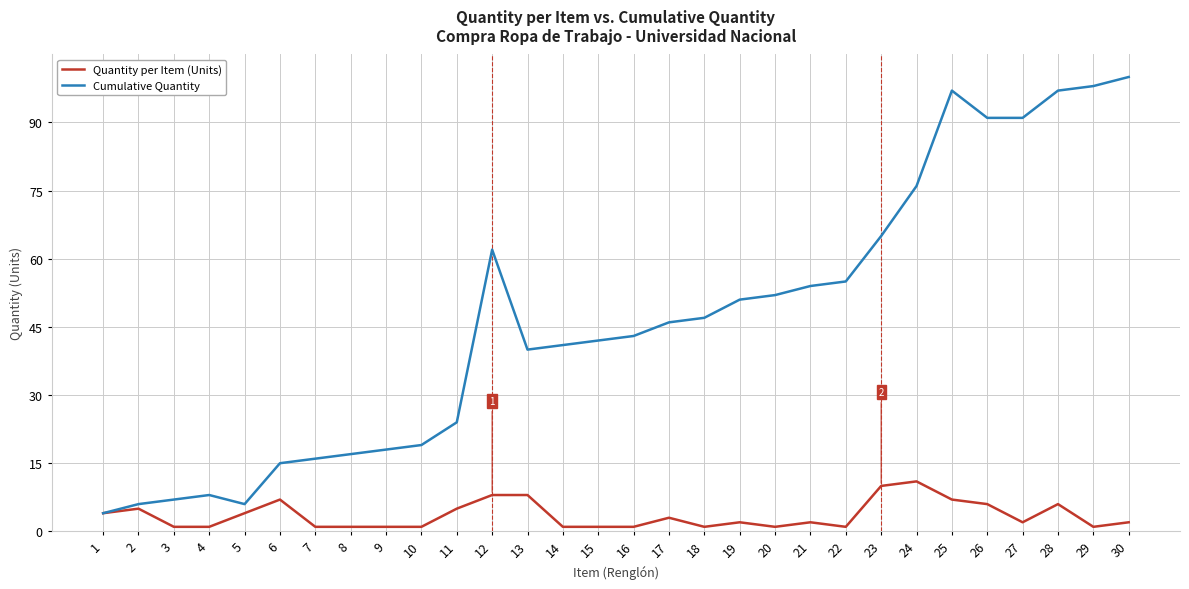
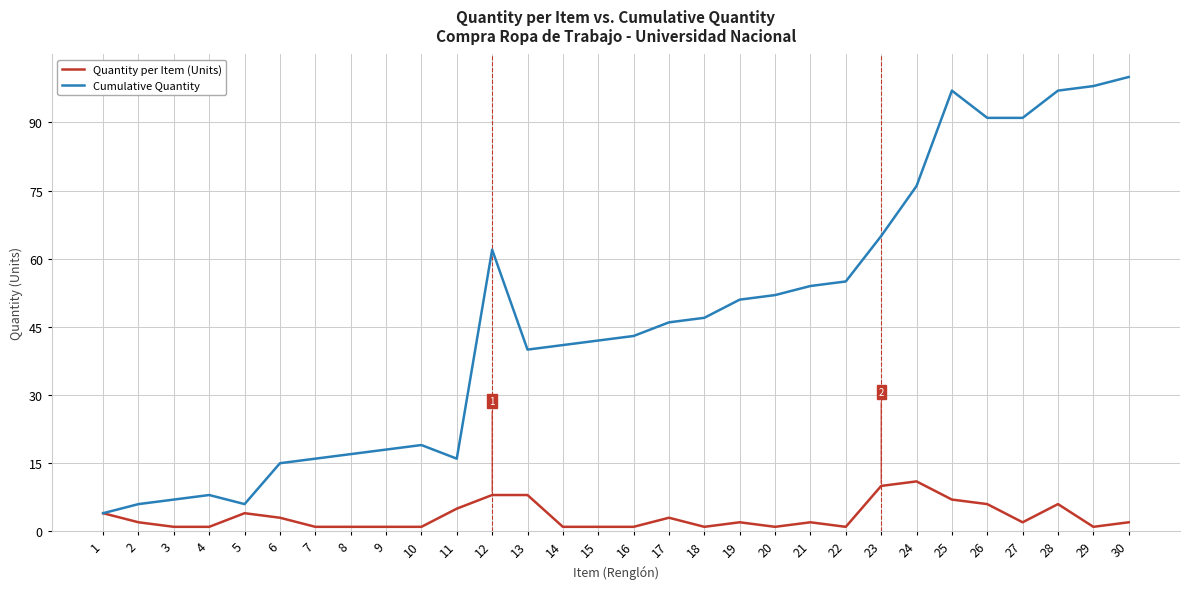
  {
    "Quantity per Item (Units)": {
-     "2": 5,
+     "2": 2,
      "3": 1,
      "4": 1,
      "5": 4,
-     "6": 7,
+     "6": 3,
      "7": 1,
      "8": 1,
      "9": 1,
      "10": 1,
      "11": 5,
      "12": 8,
      "13": 8,
      "14": 1,
      "15": 1,
      "16": 1,
      "17": 3,
      "18": 1,
      "19": 2,
      "20": 1,
      "21": 2,
      "22": 1,
      "23": 10,
      "24": 11,
      "25": 7,
      "26": 6,
      "27": 2,
      "28": 6,
      "29": 1,
      "30": 2
    },
    "Cumulative Quantity": {
      "2": 6,
      "3": 7,
      "4": 8,
      "5": 6,
      "6": 15,
      "7": 16,
      "8": 17,
      "9": 18,
      "10": 19,
-     "11": 24,
+     "11": 16,
      "12": 62,
      "13": 40,
      "14": 41,
      "15": 42,
      "16": 43,
      "17": 46,
      "18": 47,
      "19": 51,
      "20": 52,
      "21": 54,
      "22": 55,
      "23": 65,
      "24": 76,
      "25": 97,
      "26": 91,
      "27": 91,
      "28": 97,
      "29": 98,
      "30": 100
    }
  }
